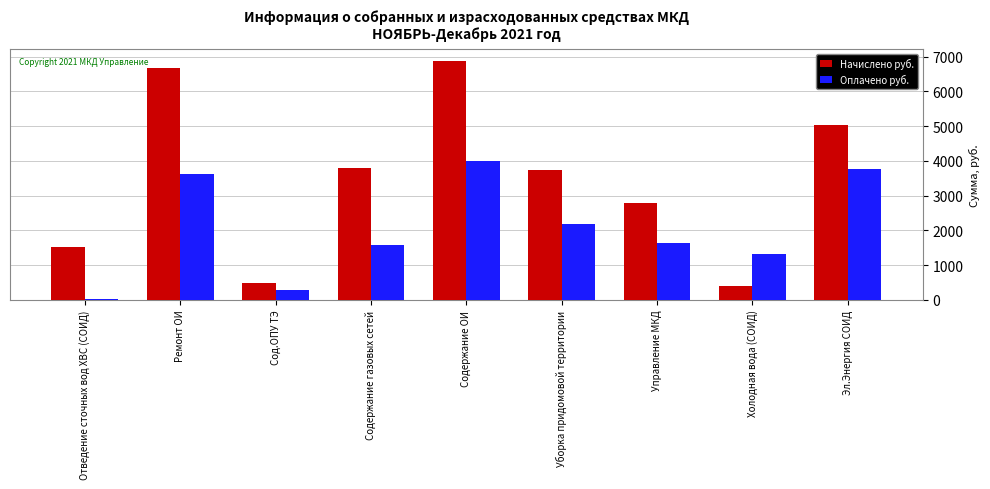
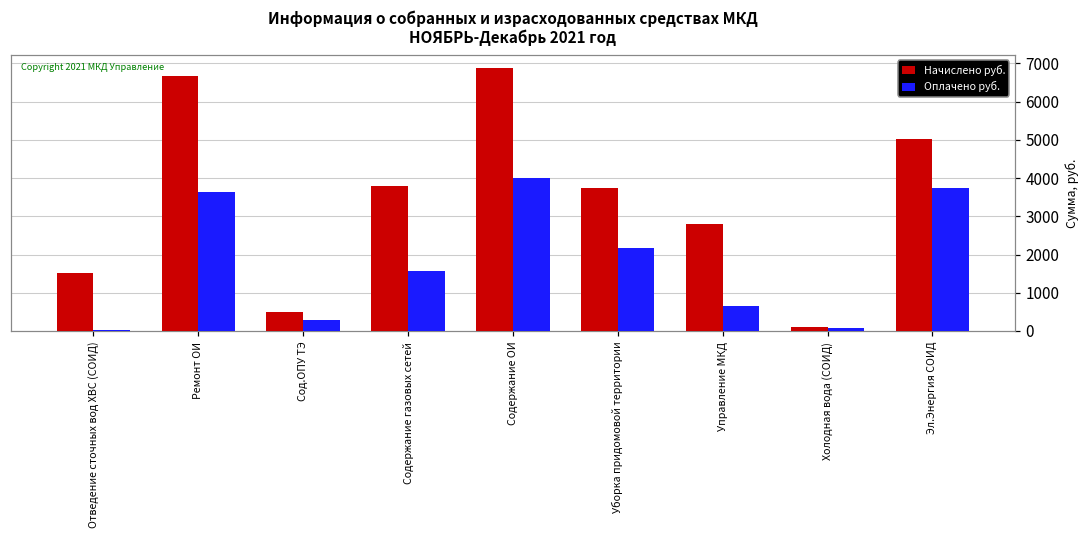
  {
    "Начислено руб.": {
      "Отведение сточных вод ХВС (СОИД)": 1500,
      "Сод.ОПУ ТЭ": 500,
      "Содержание газовых сетей": 3800,
      "Содержание ОИ": 6900,
      "Уборка придомовой территории": 3700,
      "Управление МКД": 2800,
-     "Холодная вода (СОИД)": 400,
+     "Холодная вода (СОИД)": 100,
      "Эл.Энергия СОИД": 5000
    },
    "Оплачено руб.": {
      "Ремонт ОИ": 3600,
      "Сод.ОПУ ТЭ": 300,
      "Содержание газовых сетей": 1600,
      "Содержание ОИ": 4000,
      "Уборка придомовой территории": 2200,
-     "Управление МКД": 1600,
-     "Холодная вода (СОИД)": 1300,
+     "Управление МКД": 700,
+     "Холодная вода (СОИД)": 100,
      "Эл.Энергия СОИД": 3800
    }
  }
